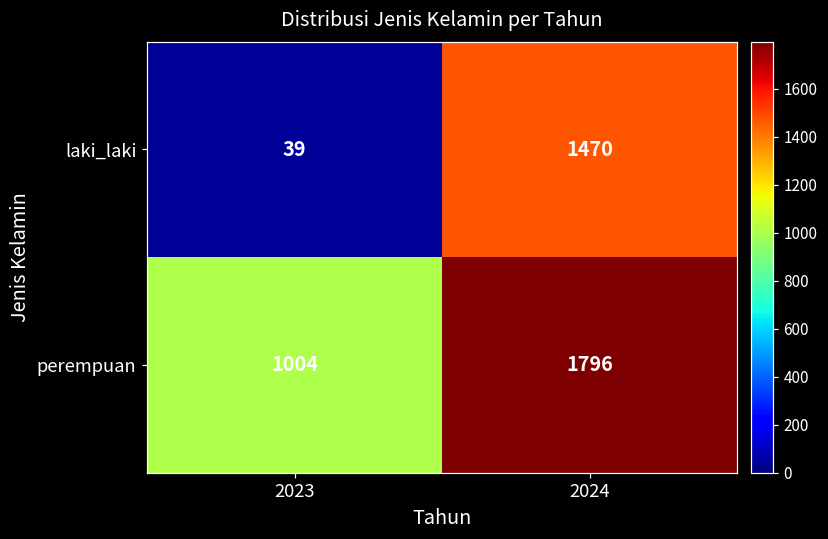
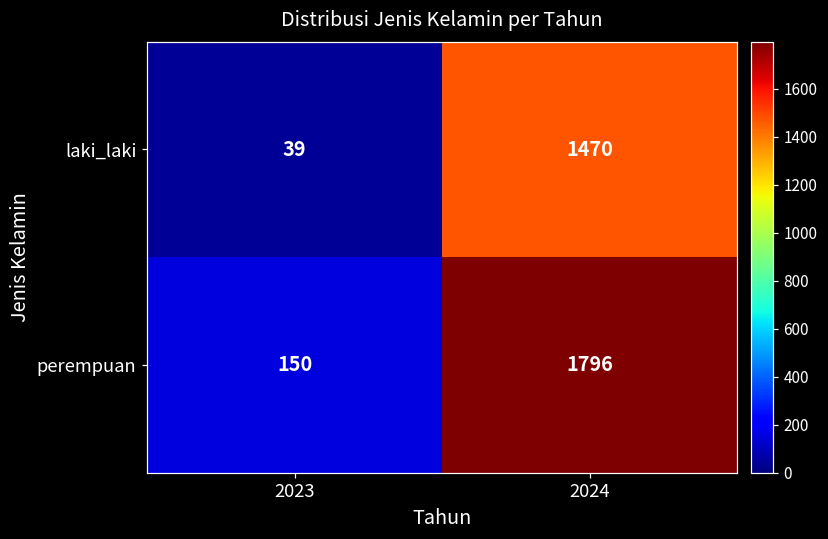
  {
    "laki_laki": {
      "2023": 39,
      "2024": 1470
    },
    "perempuan": {
-     "2023": 1004,
+     "2023": 150,
      "2024": 1796
    }
  }
